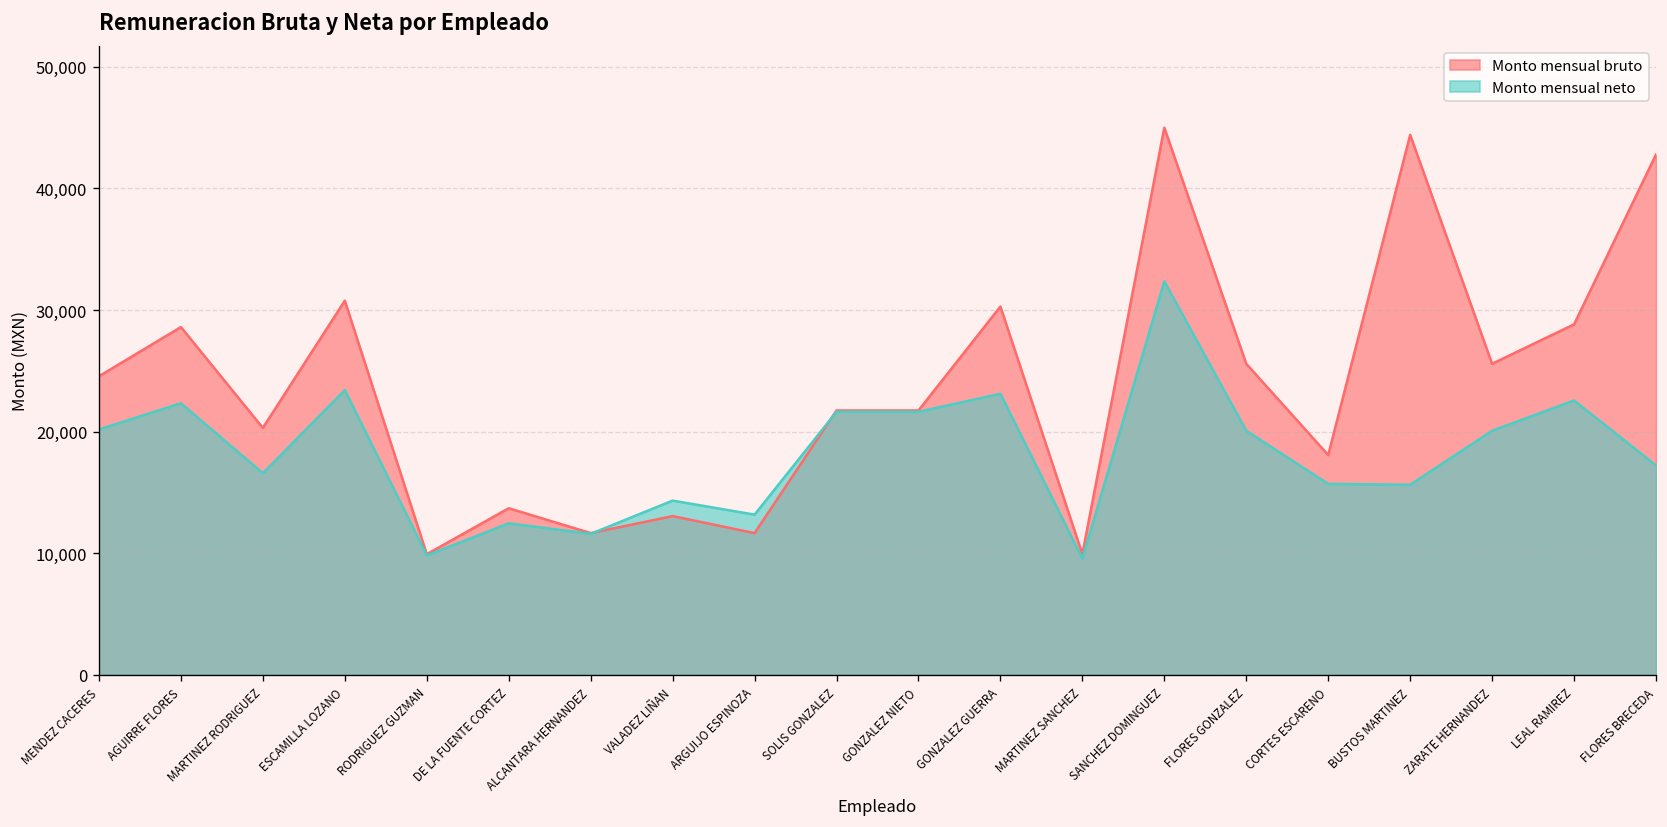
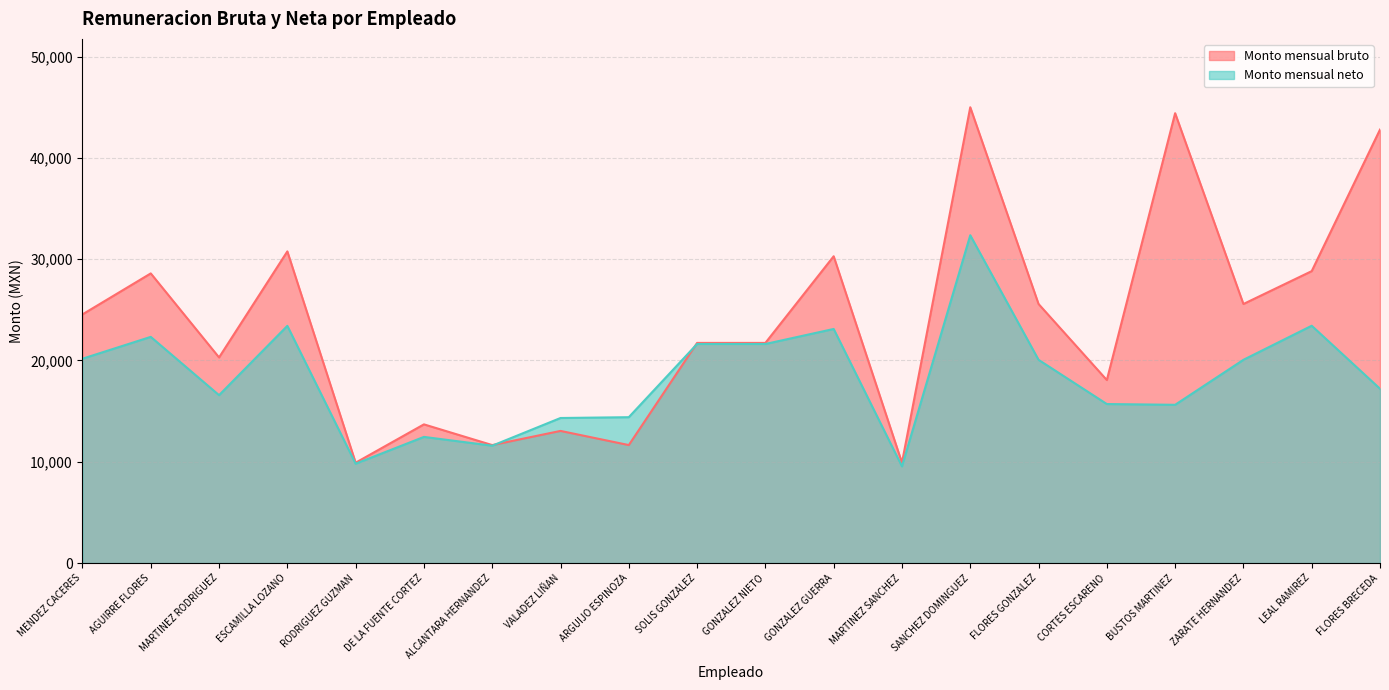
  {
    "Monto mensual bruto": {
      "MENDEZ CACERES": "24,500",
      "AGUIRRE FLORES": "28,600",
      "MARTINEZ RODRIGUEZ": "20,300",
      "ESCAMILLA LOZANO": "30,800",
      "DE LA FUENTE CORTEZ": "13,700",
      "VALADEZ LIÑAN": "13,000",
      "ARGUIJO ESPINOZA": "11,600",
      "GONZALEZ GUERRA": "30,300",
      "MARTINEZ SANCHEZ": "9,900",
      "SANCHEZ DOMINGUEZ": "45,000",
      "FLORES GONZALEZ": "25,600",
      "CORTES ESCARENO": "18,100",
      "BUSTOS MARTINEZ": "44,400",
      "ZARATE HERNANDEZ": "25,600",
      "LEAL RAMIREZ": "28,800",
      "FLORES BRECEDA": "42,800"
    },
    "Monto mensual neto": {
      "MENDEZ CACERES": "20,200",
      "AGUIRRE FLORES": "22,300",
      "MARTINEZ RODRIGUEZ": "16,600",
      "ESCAMILLA LOZANO": "23,400",
      "DE LA FUENTE CORTEZ": "12,500",
      "VALADEZ LIÑAN": "14,300",
-     "ARGUIJO ESPINOZA": "13,200",
+     "ARGUIJO ESPINOZA": "14,400",
      "GONZALEZ GUERRA": "23,100",
      "MARTINEZ SANCHEZ": "9,500",
      "SANCHEZ DOMINGUEZ": "32,400",
      "FLORES GONZALEZ": "20,100",
      "CORTES ESCARENO": "15,700",
      "BUSTOS MARTINEZ": "15,600",
      "ZARATE HERNANDEZ": "20,100",
-     "LEAL RAMIREZ": "22,600",
+     "LEAL RAMIREZ": "23,400",
      "FLORES BRECEDA": "17,200"
    }
  }
